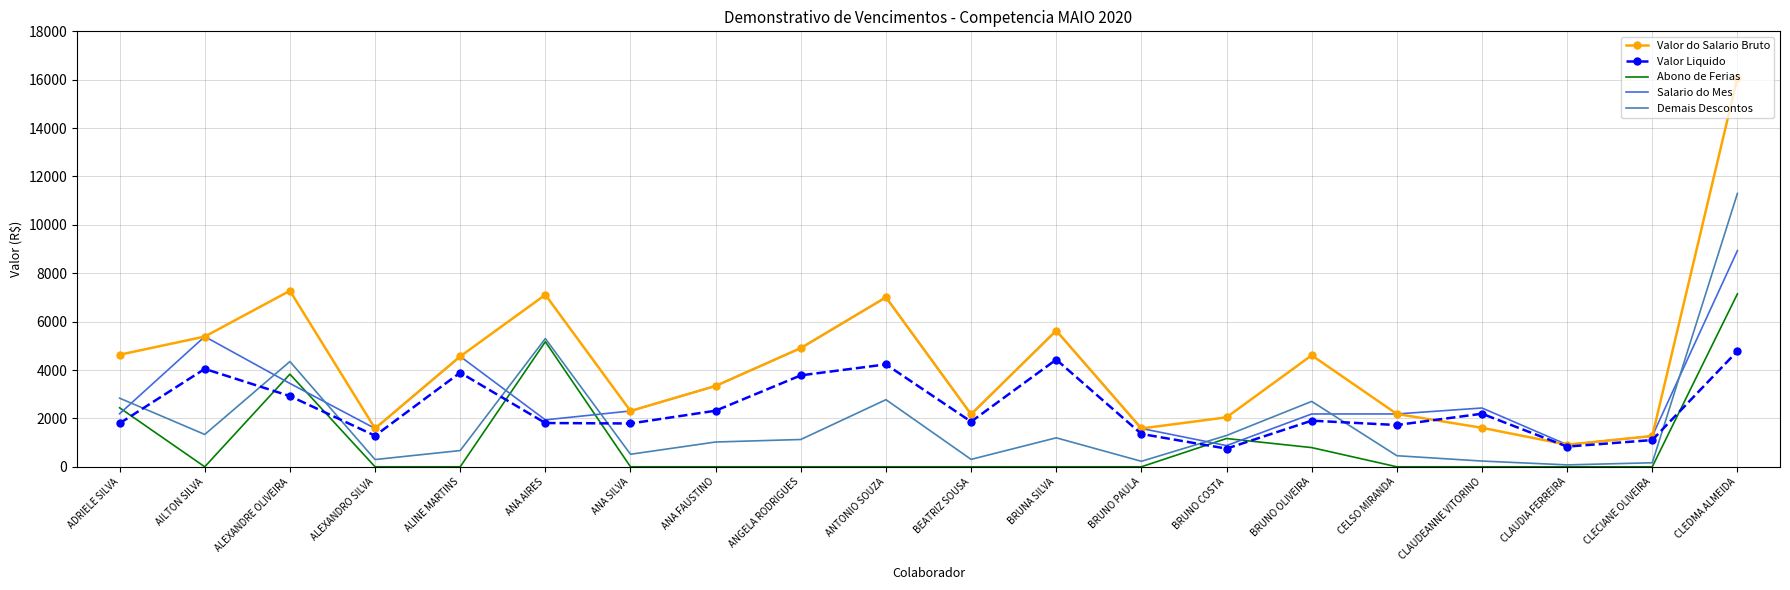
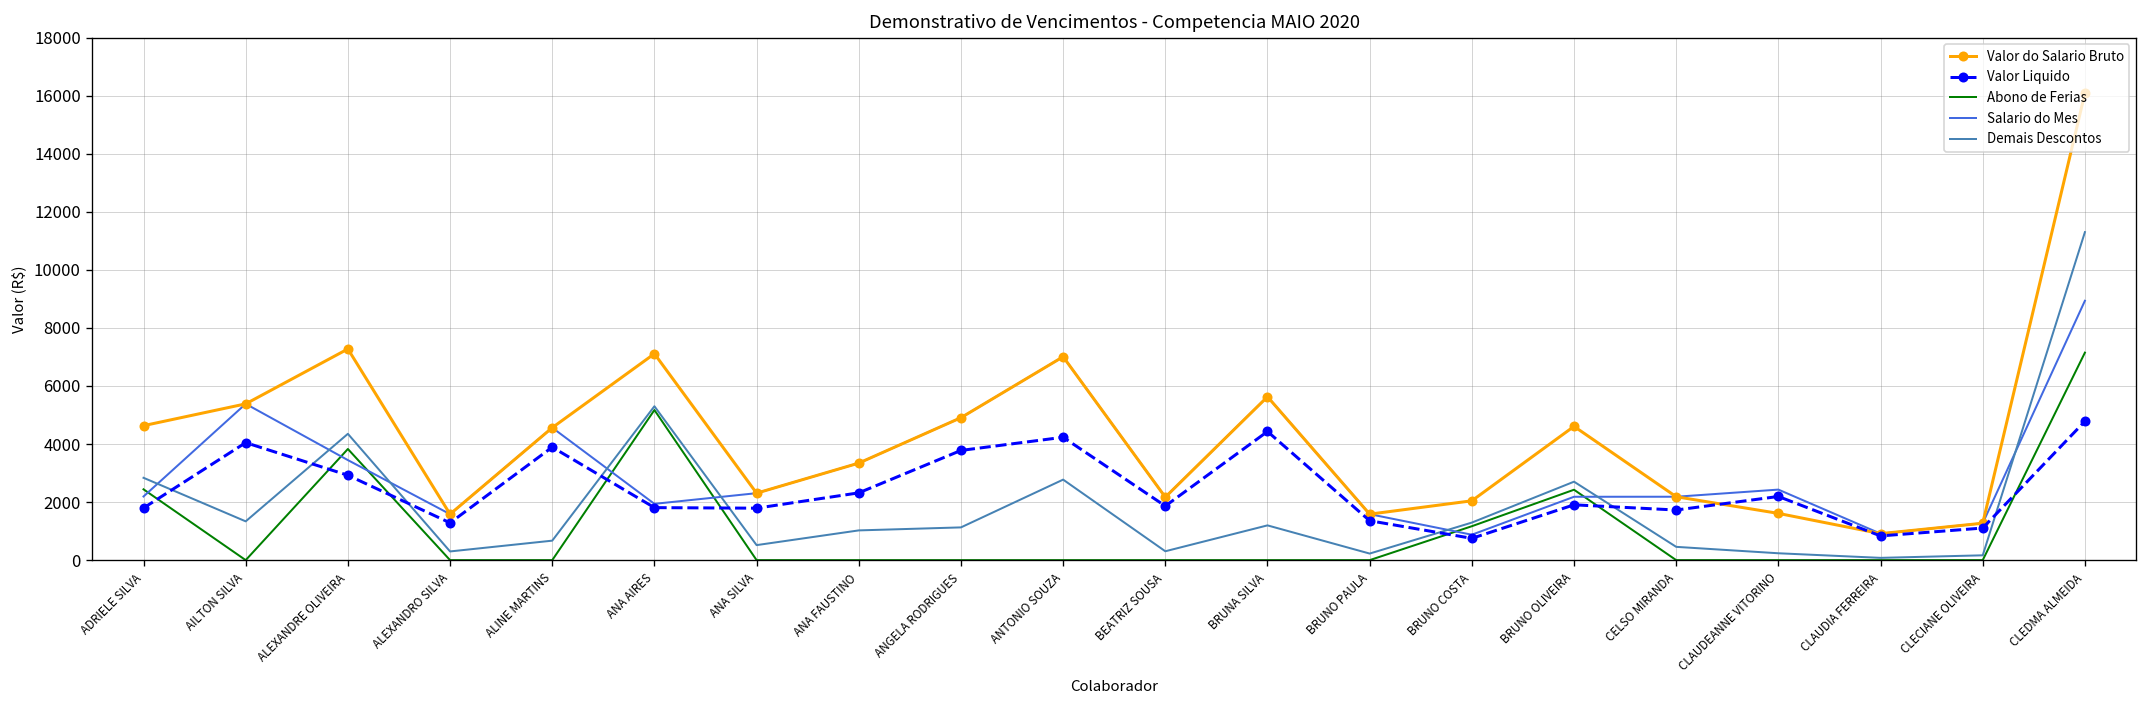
  {
    "Valor do Salario Bruto": {
      "ADRIELE SILVA": 4600,
      "ALEXANDRE OLIVEIRA": 7300,
      "ANA AIRES": 7100,
      "BRUNO COSTA": 2000,
      "BRUNO OLIVEIRA": 4600,
      "CLAUDEANNE VITORINO": 1600
    },
    "Valor Liquido": {
      "ADRIELE SILVA": 1800,
      "AILTON SILVA": 4000,
      "ALEXANDRE OLIVEIRA": 2900,
      "ALEXANDRO SILVA": 1300,
      "ALINE MARTINS": 3900,
      "ANA AIRES": 1800,
      "ANA SILVA": 1800,
      "ANA FAUSTINO": 2300,
      "ANGELA RODRIGUES": 3800,
      "ANTONIO SOUZA": 4200,
      "BEATRIZ SOUSA": 1900,
      "BRUNA SILVA": 4400,
      "BRUNO PAULA": 1400,
      "BRUNO COSTA": 800,
      "BRUNO OLIVEIRA": 1900,
      "CELSO MIRANDA": 1700,
      "CLAUDEANNE VITORINO": 2200,
      "CLECIANE OLIVEIRA": 1100,
      "CLEDMA ALMEIDA": 4800
    },
    "Abono de Ferias": {
      "ADRIELE SILVA": 2400,
      "AILTON SILVA": 0,
      "ALEXANDRE OLIVEIRA": 3800,
      "ALEXANDRO SILVA": 0,
      "ALINE MARTINS": 0,
      "ANA AIRES": 5200,
      "ANA SILVA": 0,
      "ANA FAUSTINO": 0,
      "ANGELA RODRIGUES": 0,
      "ANTONIO SOUZA": 0,
      "BEATRIZ SOUSA": 0,
      "BRUNA SILVA": 0,
      "BRUNO PAULA": 0,
      "BRUNO COSTA": 1200,
-     "BRUNO OLIVEIRA": 800,
+     "BRUNO OLIVEIRA": 2400,
      "CELSO MIRANDA": 0,
      "CLAUDEANNE VITORINO": 0,
      "CLECIANE OLIVEIRA": 0,
      "CLEDMA ALMEIDA": 7100
    }
  }
